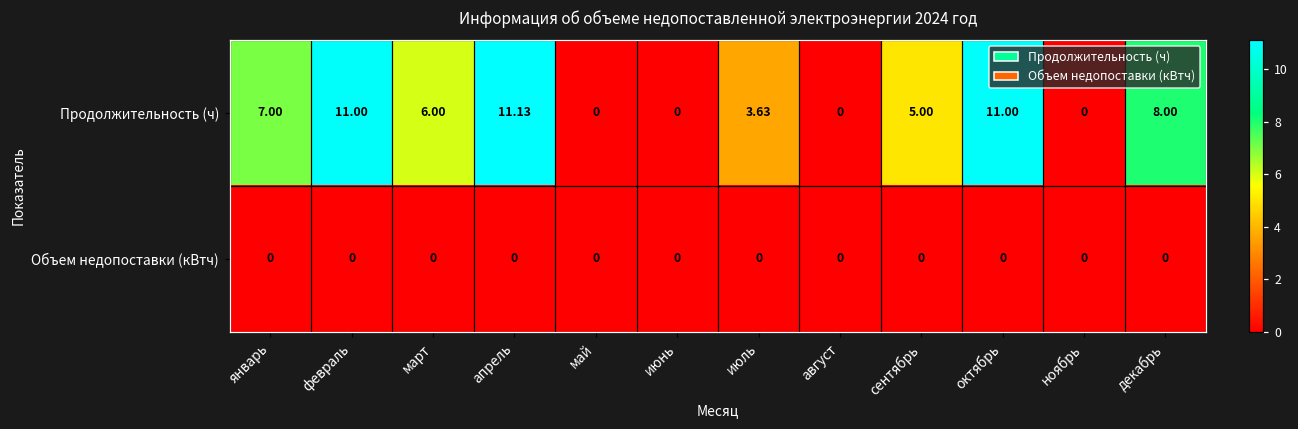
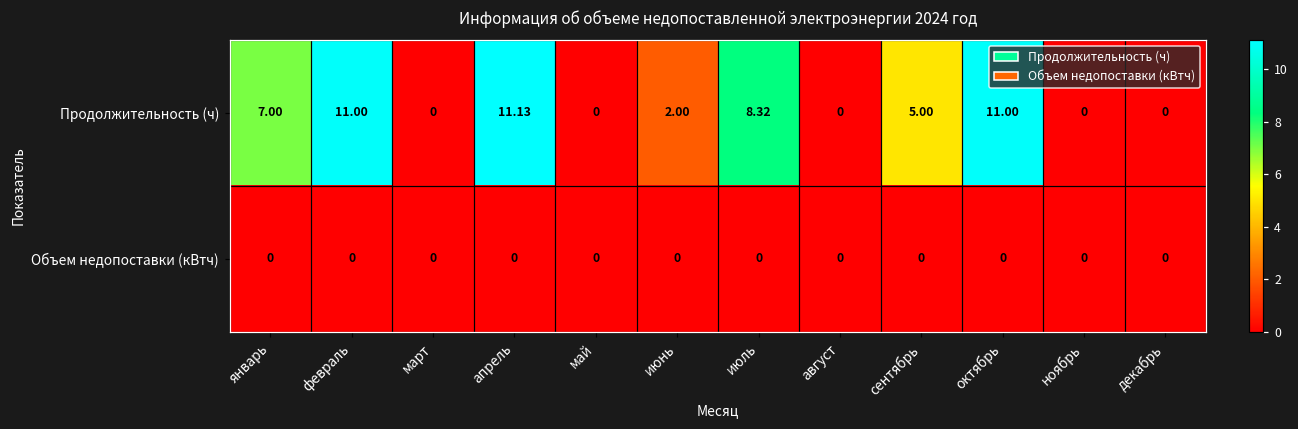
  {
    "Продолжительность (ч)": {
      "январь": 7.00,
      "февраль": 11.00,
-     "март": 6.00,
+     "март": 0,
      "апрель": 11.13,
      "май": 0,
-     "июнь": 0,
-     "июль": 3.63,
+     "июнь": 2.00,
+     "июль": 8.32,
      "август": 0,
      "сентябрь": 5.00,
      "октябрь": 11.00,
      "ноябрь": 0,
-     "декабрь": 8.00
+     "декабрь": 0
    },
    "Объем недопоставки (кВтч)": {
      "январь": 0,
      "февраль": 0,
      "март": 0,
      "апрель": 0,
      "май": 0,
      "июнь": 0,
      "июль": 0,
      "август": 0,
      "сентябрь": 0,
      "октябрь": 0,
      "ноябрь": 0,
      "декабрь": 0
    }
  }
